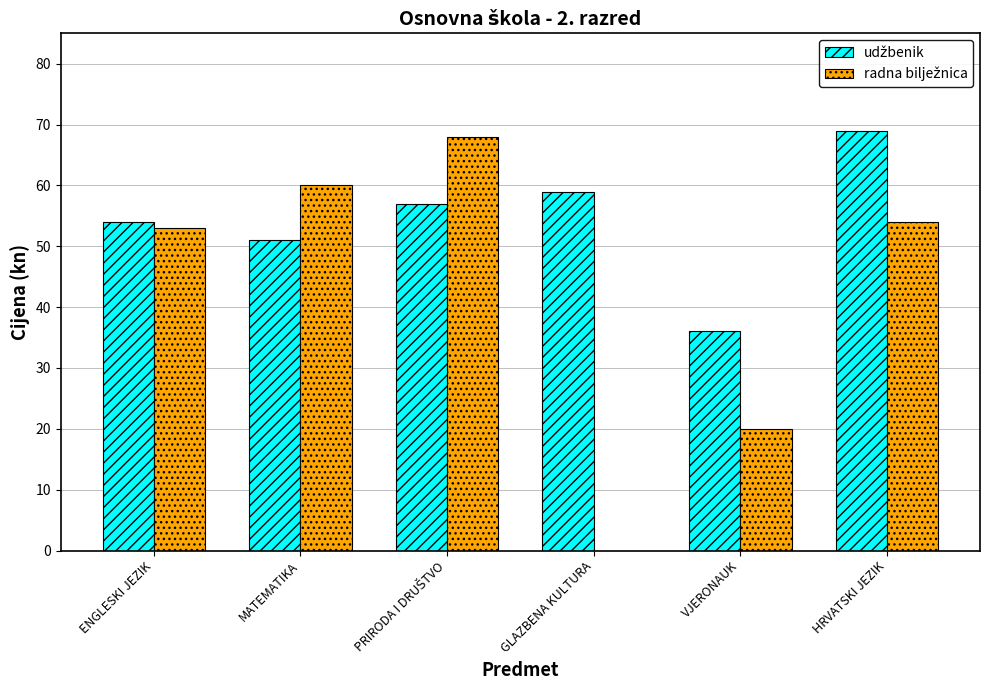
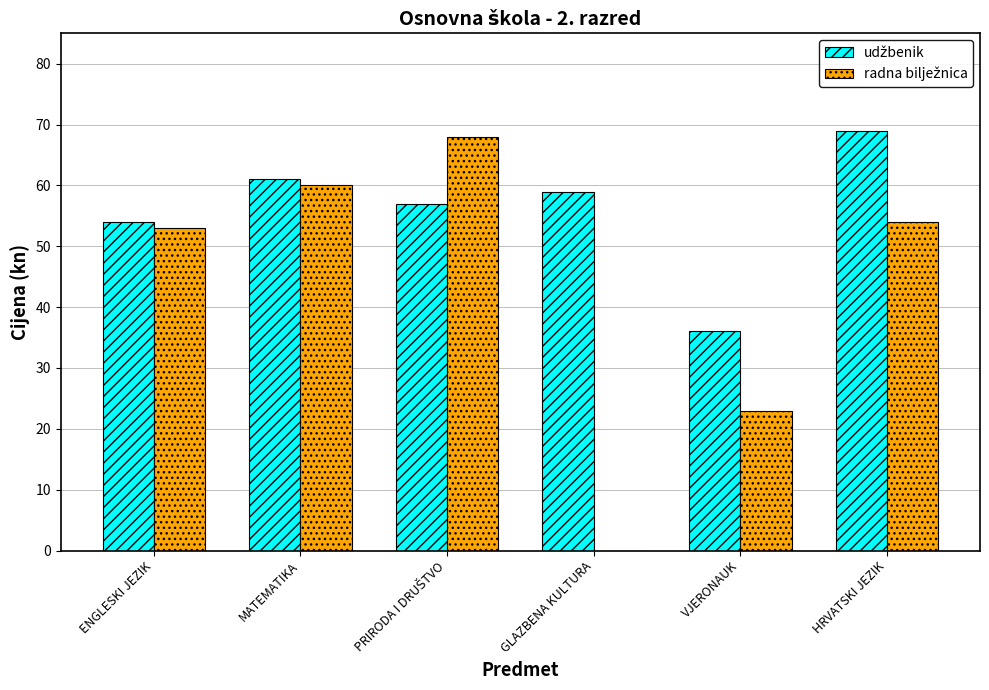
  {
    "udžbenik": {
      "ENGLESKI JEZIK": 54,
-     "MATEMATIKA": 51,
+     "MATEMATIKA": 61,
      "PRIRODA I DRUŠTVO": 57,
      "GLAZBENA KULTURA": 59,
      "VJERONAUK": 36,
      "HRVATSKI JEZIK": 69
    },
    "radna bilježnica": {
      "ENGLESKI JEZIK": 53,
      "MATEMATIKA": 60,
      "PRIRODA I DRUŠTVO": 68,
      "GLAZBENA KULTURA": 0,
-     "VJERONAUK": 20,
+     "VJERONAUK": 23,
      "HRVATSKI JEZIK": 54
    }
  }
